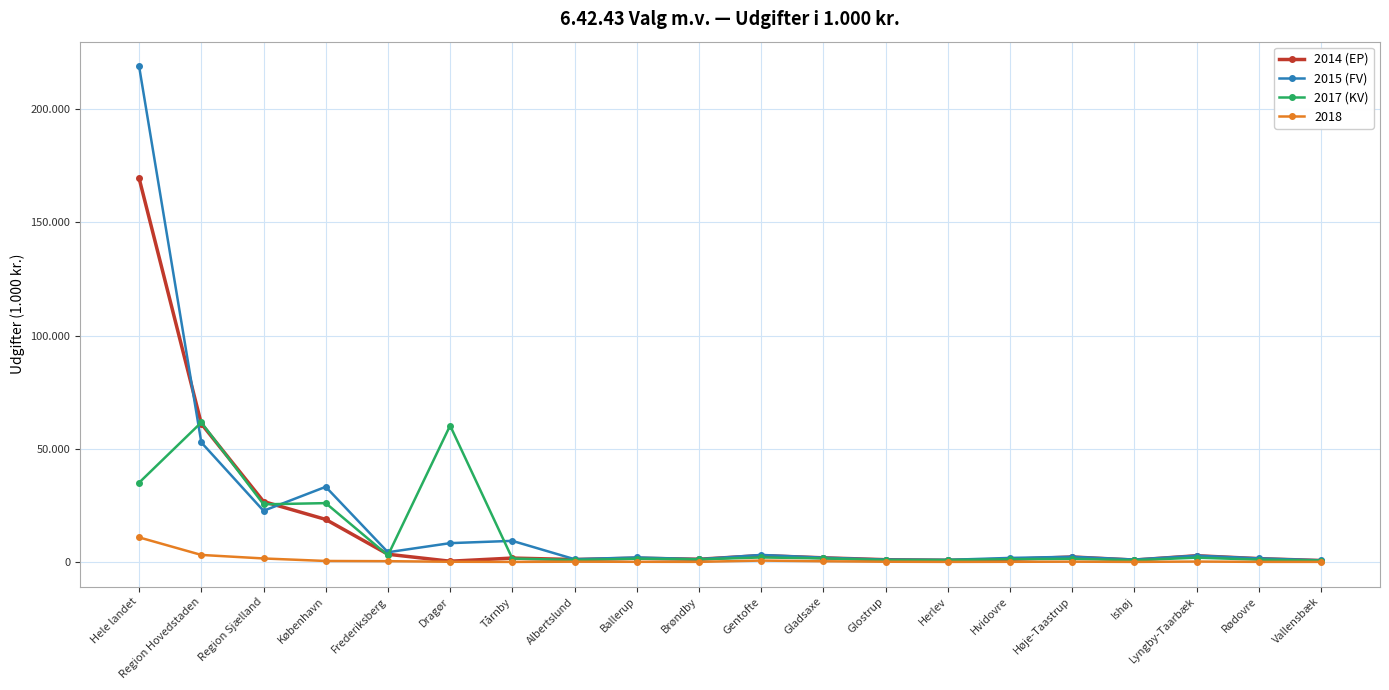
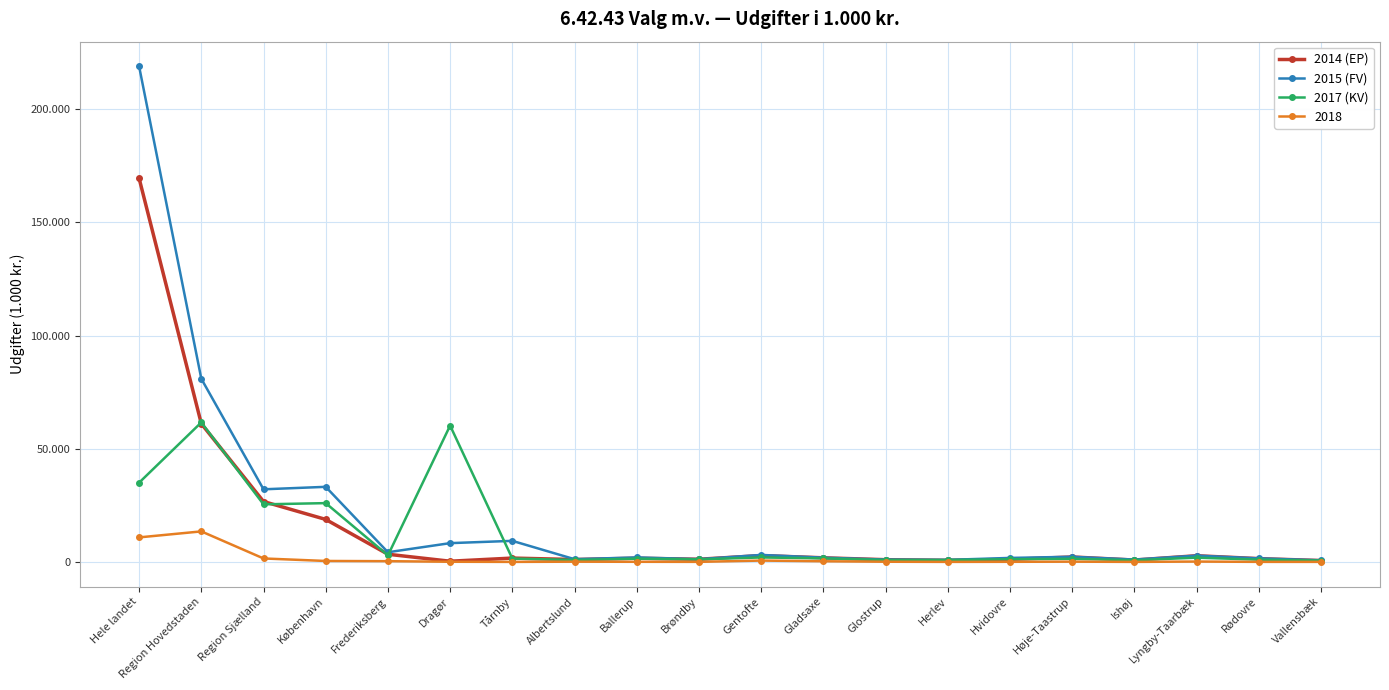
  {
    "2014 (EP)": {
      "Hele landet": 169,
      "Region Sjælland": 27,
      "København": 19
    },
    "2015 (FV)": {
      "Hele landet": 219,
-     "Region Hovedstaden": 53,
-     "Region Sjælland": 23,
+     "Region Hovedstaden": 81,
+     "Region Sjælland": 32,
      "København": 33,
      "Dragør": 8,
      "Tårnby": 9
    },
    "2017 (KV)": {
      "Hele landet": 35,
      "Region Sjælland": 25,
      "København": 26,
      "Dragør": 60
    },
    "2018": {
      "Hele landet": 11,
-     "Region Hovedstaden": 3,
+     "Region Hovedstaden": 13,
      "Region Sjælland": 2,
      "København": 0,
      "Frederiksberg": 0,
      "Tårnby": 0,
      "Ballerup": 0,
      "Gentofte": 1,
      "Gladsaxe": 0,
      "Høje-Taastrup": 0,
      "Lyngby-Taarbæk": 0
    }
  }
